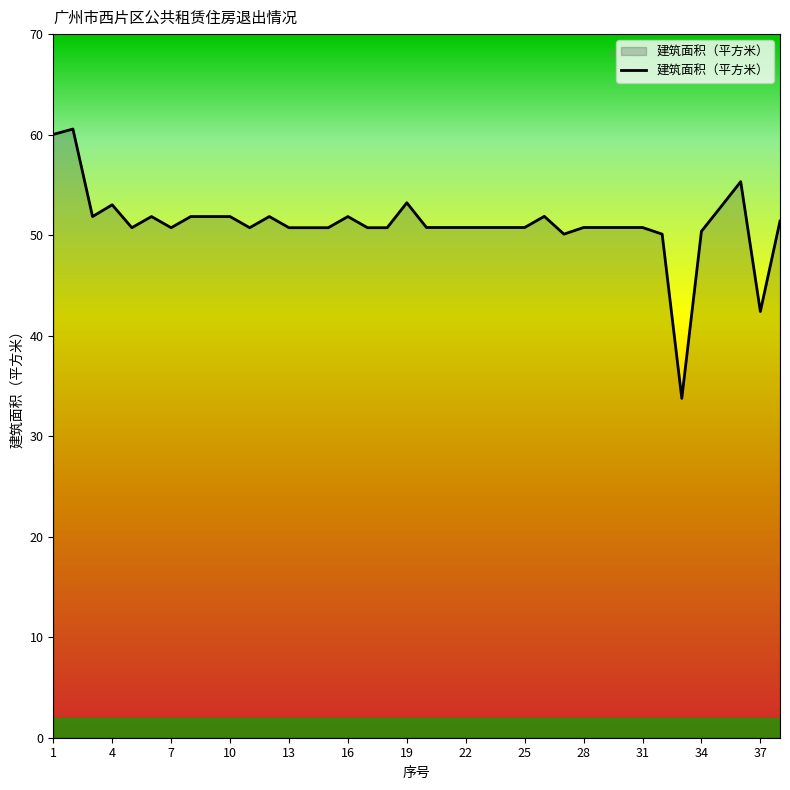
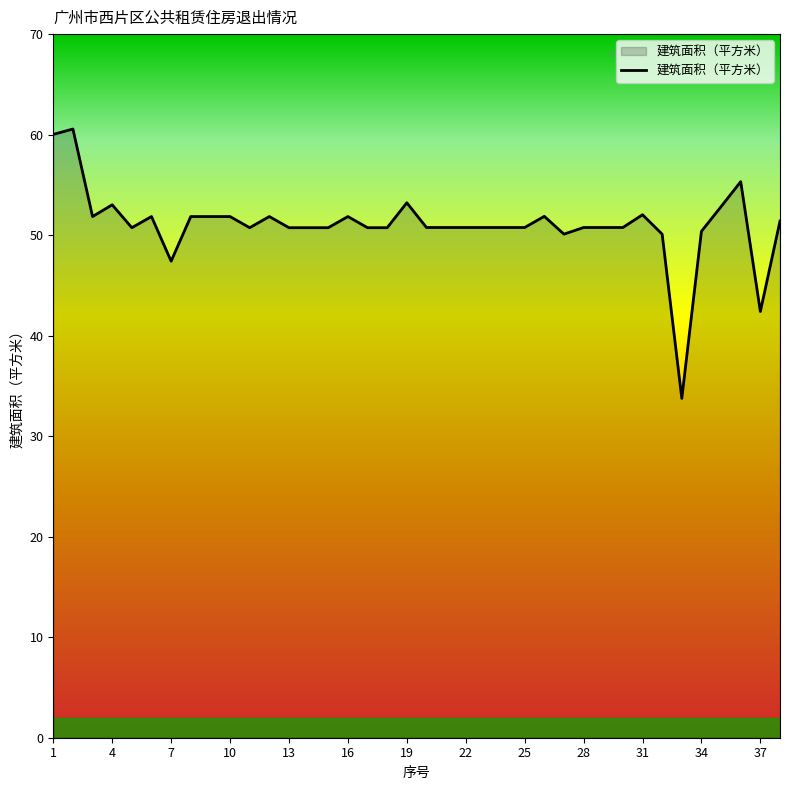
  {
    "1": 60.0,
    "4": 53.0,
-   "7": 50.7,
+   "7": 47.4,
    "10": 51.9,
    "13": 50.7,
    "16": 51.9,
    "19": 53.2,
    "22": 50.8,
    "25": 50.8,
    "28": 50.8,
-   "31": 50.8,
+   "31": 52.0,
    "34": 50.4,
    "37": 42.4
  }
